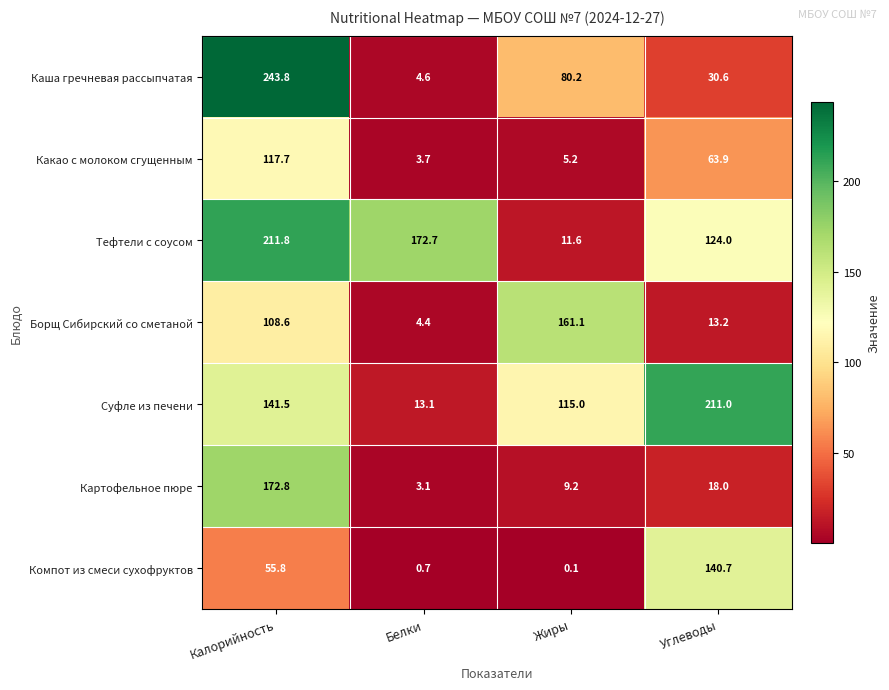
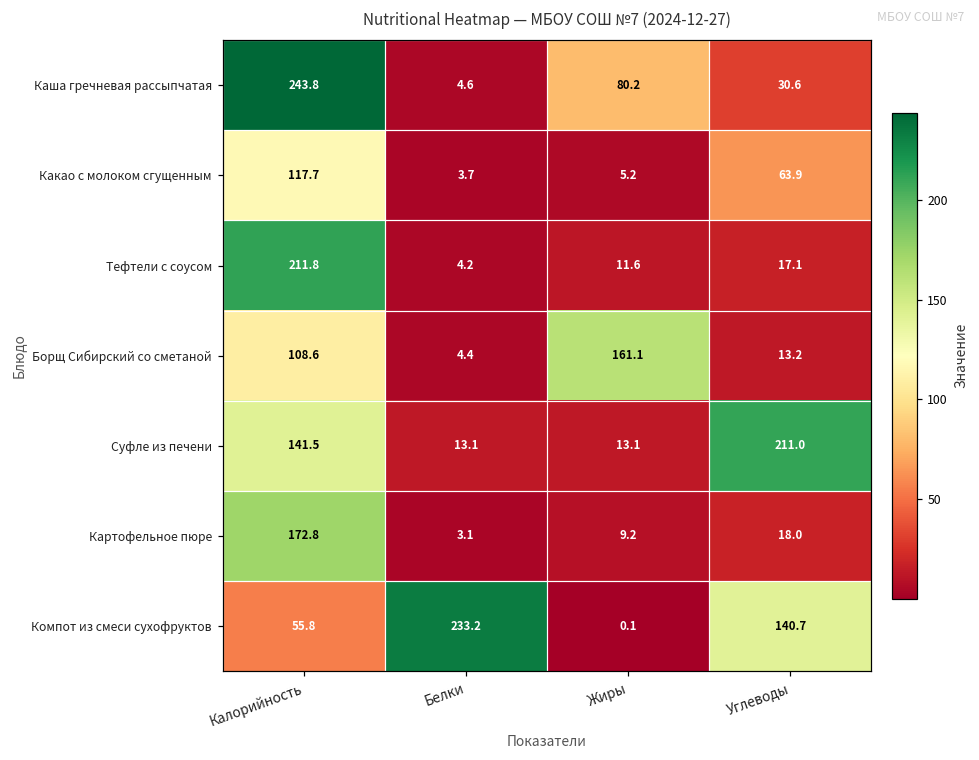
  {
    "Каша гречневая рассыпчатая": {
      "Калорийность": 243.8,
      "Белки": 4.6,
      "Жиры": 80.2,
      "Углеводы": 30.6
    },
    "Какао с молоком сгущенным": {
      "Калорийность": 117.7,
      "Белки": 3.7,
      "Жиры": 5.2,
      "Углеводы": 63.9
    },
    "Тефтели с соусом": {
      "Калорийность": 211.8,
-     "Белки": 172.7,
+     "Белки": 4.2,
      "Жиры": 11.6,
-     "Углеводы": 124.0
+     "Углеводы": 17.1
    },
    "Борщ Сибирский со сметаной": {
      "Калорийность": 108.6,
      "Белки": 4.4,
      "Жиры": 161.1,
      "Углеводы": 13.2
    },
    "Суфле из печени": {
      "Калорийность": 141.5,
      "Белки": 13.1,
-     "Жиры": 115.0,
+     "Жиры": 13.1,
      "Углеводы": 211.0
    },
    "Картофельное пюре": {
      "Калорийность": 172.8,
      "Белки": 3.1,
      "Жиры": 9.2,
      "Углеводы": 18.0
    },
    "Компот из смеси сухофруктов": {
      "Калорийность": 55.8,
-     "Белки": 0.7,
+     "Белки": 233.2,
      "Жиры": 0.1,
      "Углеводы": 140.7
    }
  }
